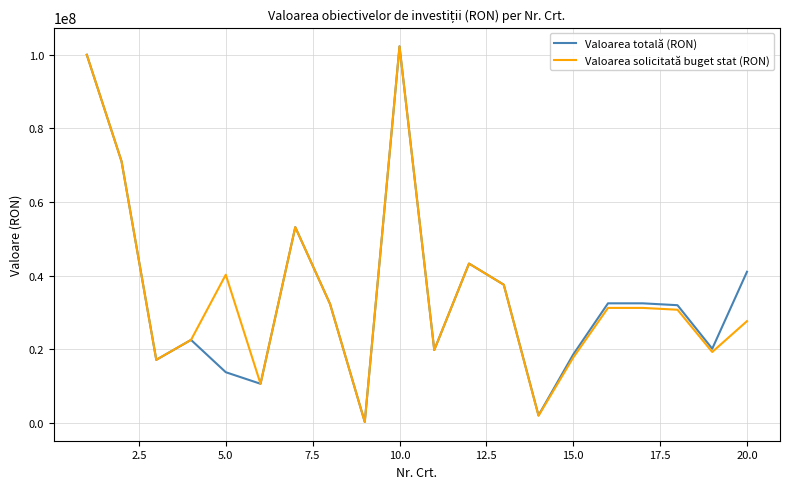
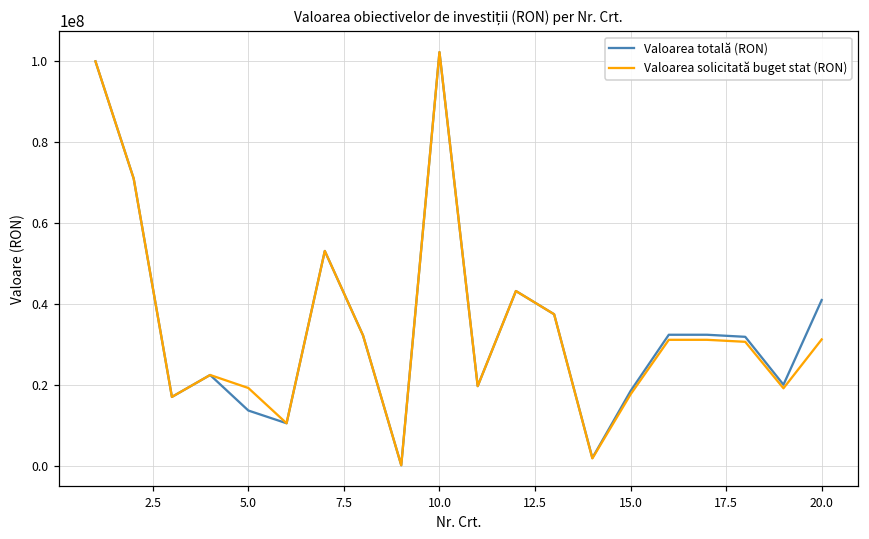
  {
    "Valoarea totală (RON)": {
      "5.0": 14000000,
      "15.0": 19000000,
      "20.0": 41000000
    },
    "Valoarea solicitată buget stat (RON)": {
-     "5.0": 40000000,
+     "5.0": 19000000,
      "15.0": 18000000,
-     "20.0": 28000000
+     "20.0": 31000000
    }
  }
